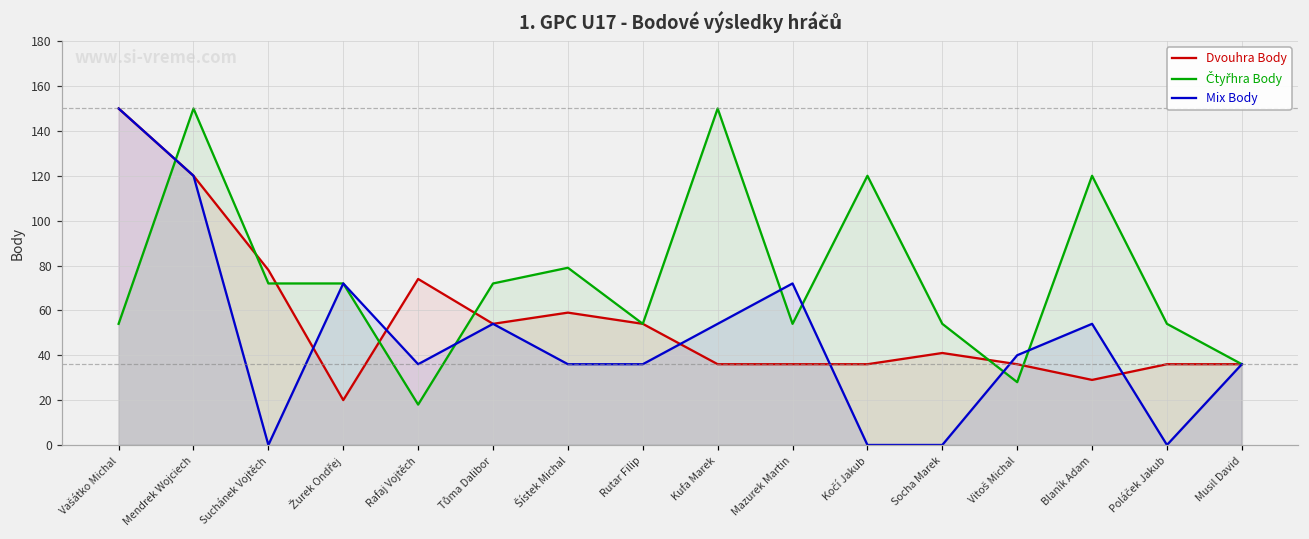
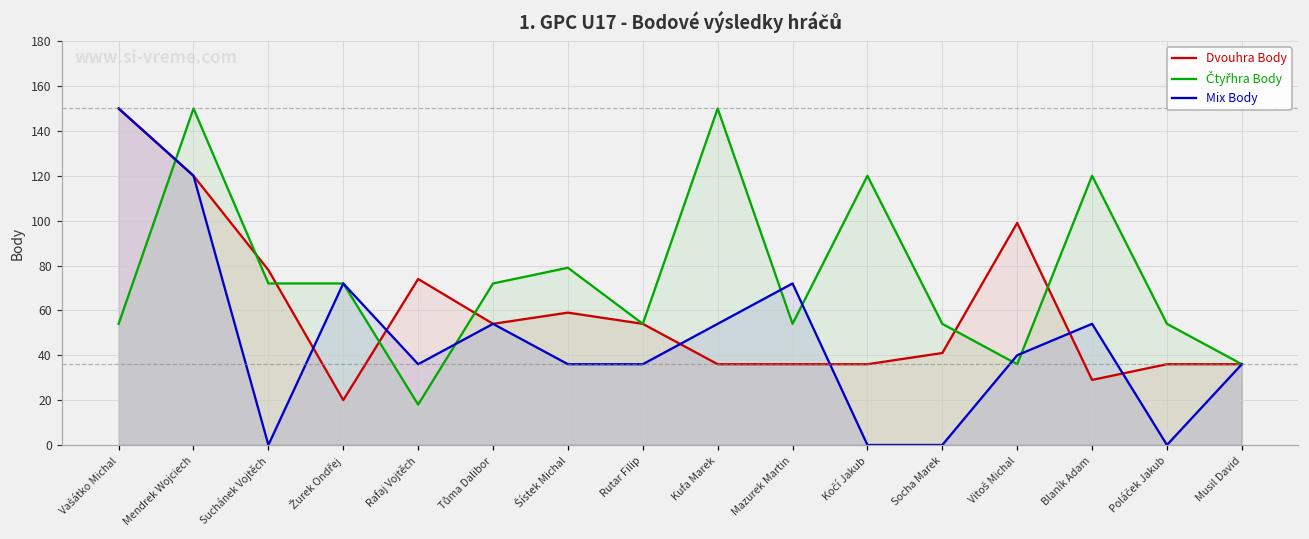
  {
    "Dvouhra Body": {
      "Suchánek Vojtěch": 78,
      "Žurek Ondřej": 20,
      "Rafaj Vojtěch": 74,
      "Šístek Michal": 59,
      "Kufa Marek": 36,
      "Mazurek Martin": 36,
      "Kočí Jakub": 36,
      "Socha Marek": 41,
-     "Vitoš Michal": 36,
+     "Vitoš Michal": 99,
      "Blaník Adam": 29,
      "Poláček Jakub": 36
    },
    "Čtyřhra Body": {
      "Vašátko Michal": 54,
      "Mendrek Wojciech": 150,
      "Suchánek Vojtěch": 72,
      "Rafaj Vojtěch": 18,
      "Tůma Dalibor": 72,
      "Šístek Michal": 79,
      "Kufa Marek": 150,
      "Mazurek Martin": 54,
      "Kočí Jakub": 120,
      "Socha Marek": 54,
-     "Vitoš Michal": 28,
+     "Vitoš Michal": 36,
      "Blaník Adam": 120,
      "Poláček Jakub": 54
    },
    "Mix Body": {
      "Suchánek Vojtěch": 0,
      "Rafaj Vojtěch": 36,
      "Šístek Michal": 36,
      "Rutar Filip": 36,
      "Kufa Marek": 54,
      "Mazurek Martin": 72,
      "Kočí Jakub": 0,
      "Socha Marek": 0,
      "Vitoš Michal": 40,
      "Blaník Adam": 54,
      "Poláček Jakub": 0
    }
  }
